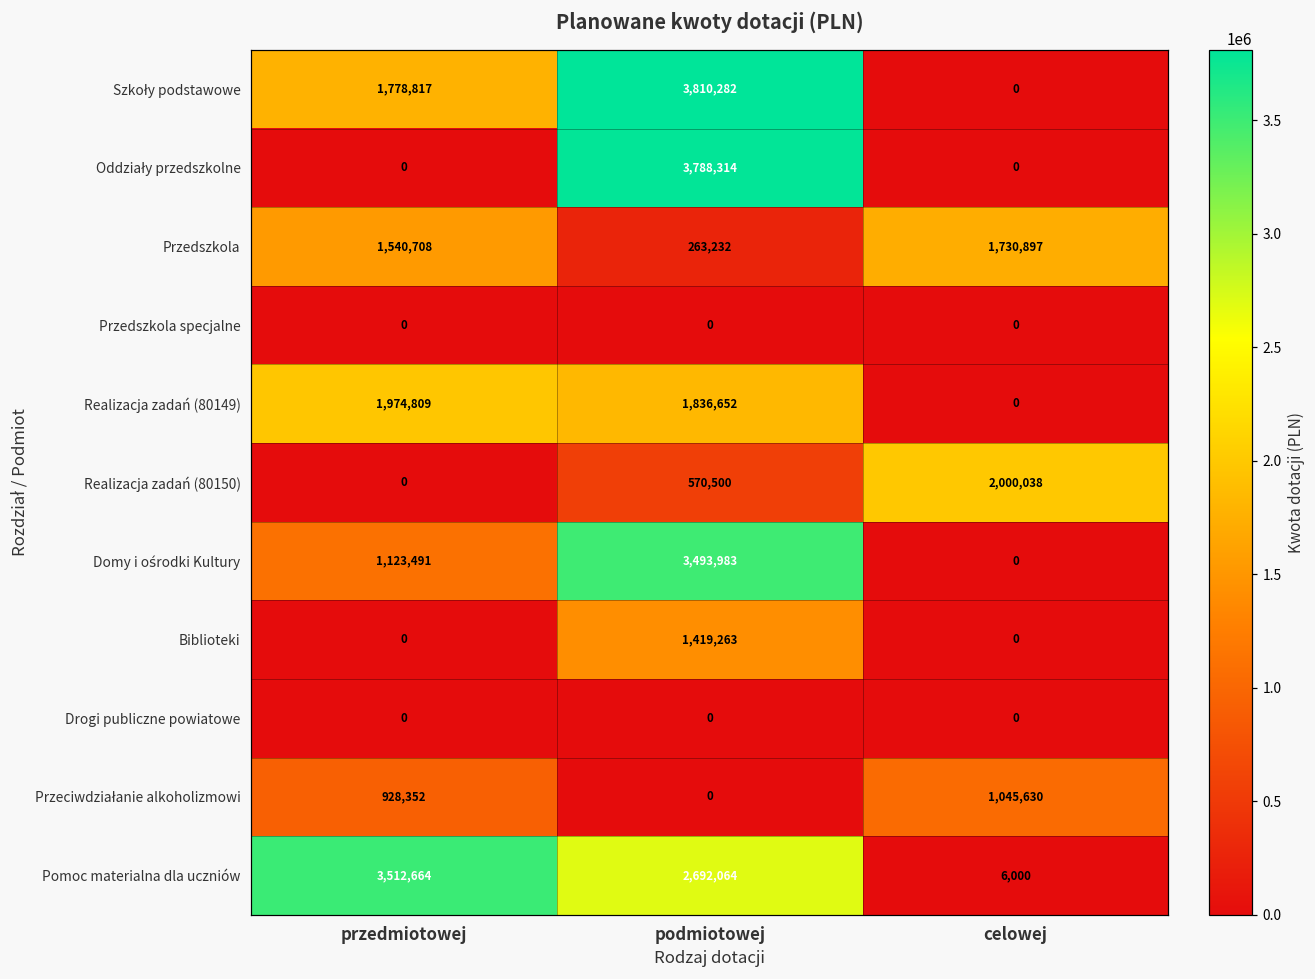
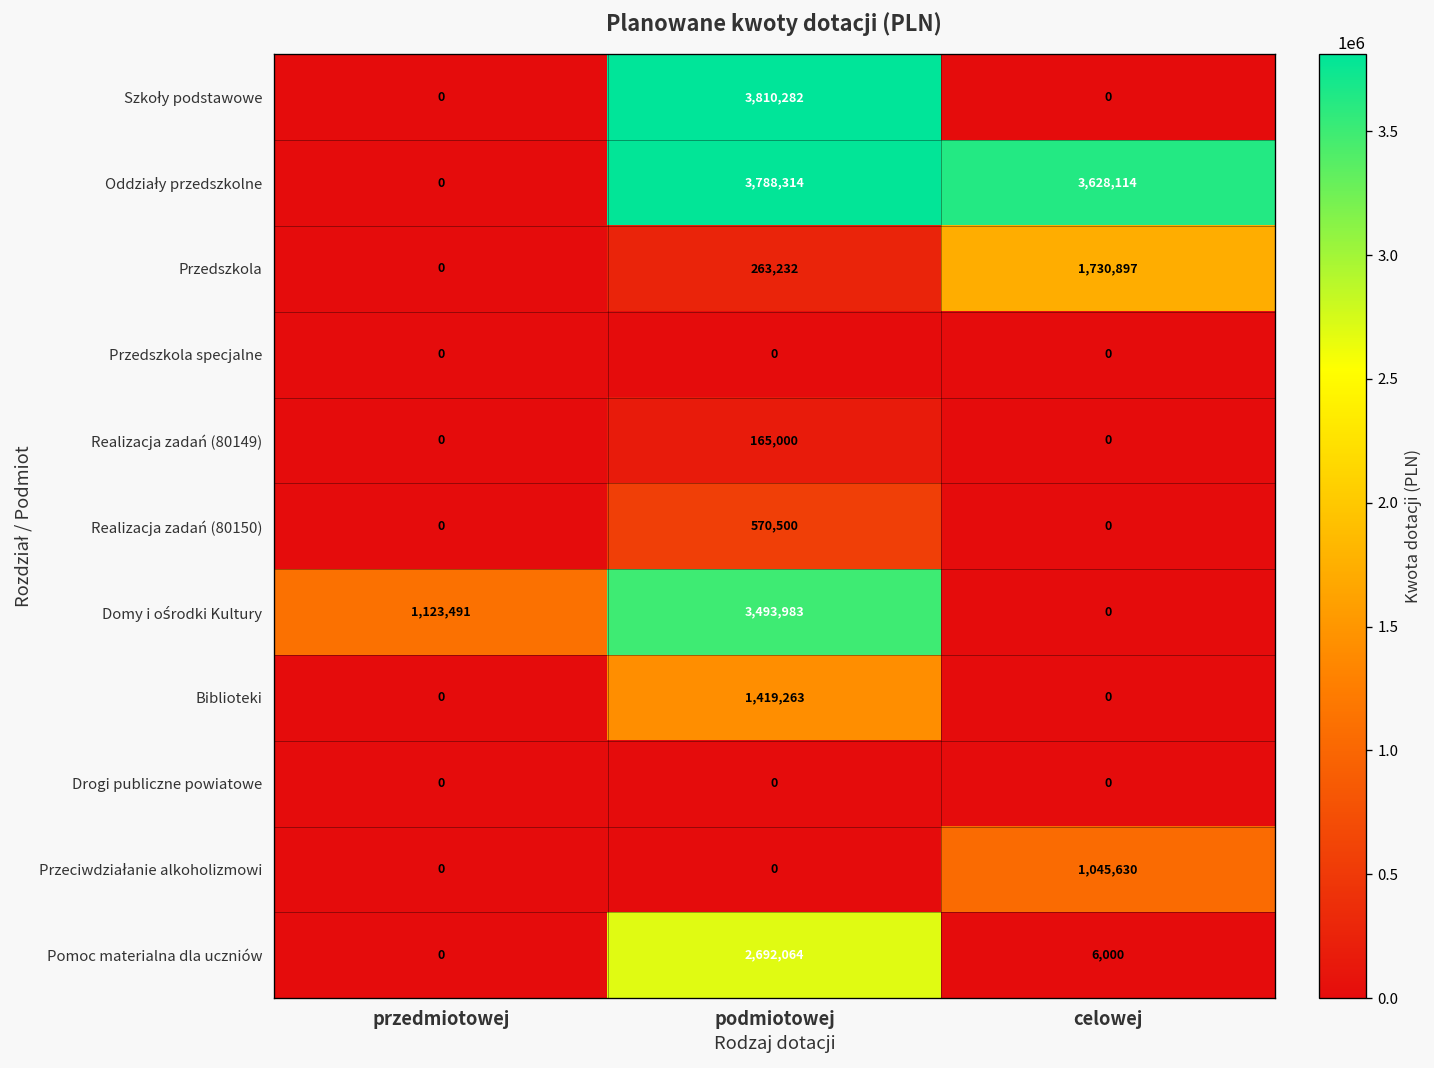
  {
    "Szkoły podstawowe": {
-     "przedmiotowej": "1,778,817",
+     "przedmiotowej": "0",
      "podmiotowej": "3,810,282",
      "celowej": "0"
    },
    "Oddziały przedszkolne": {
      "przedmiotowej": "0",
      "podmiotowej": "3,788,314",
-     "celowej": "0"
+     "celowej": "3,628,114"
    },
    "Przedszkola": {
-     "przedmiotowej": "1,540,708",
+     "przedmiotowej": "0",
      "podmiotowej": "263,232",
      "celowej": "1,730,897"
    },
    "Przedszkola specjalne": {
      "przedmiotowej": "0",
      "podmiotowej": "0",
      "celowej": "0"
    },
    "Realizacja zadań (80149)": {
-     "przedmiotowej": "1,974,809",
-     "podmiotowej": "1,836,652",
+     "przedmiotowej": "0",
+     "podmiotowej": "165,000",
      "celowej": "0"
    },
    "Realizacja zadań (80150)": {
      "przedmiotowej": "0",
      "podmiotowej": "570,500",
-     "celowej": "2,000,038"
+     "celowej": "0"
    },
    "Domy i ośrodki Kultury": {
      "przedmiotowej": "1,123,491",
      "podmiotowej": "3,493,983",
      "celowej": "0"
    },
    "Biblioteki": {
      "przedmiotowej": "0",
      "podmiotowej": "1,419,263",
      "celowej": "0"
    },
    "Drogi publiczne powiatowe": {
      "przedmiotowej": "0",
      "podmiotowej": "0",
      "celowej": "0"
    },
    "Przeciwdziałanie alkoholizmowi": {
-     "przedmiotowej": "928,352",
+     "przedmiotowej": "0",
      "podmiotowej": "0",
      "celowej": "1,045,630"
    },
    "Pomoc materialna dla uczniów": {
-     "przedmiotowej": "3,512,664",
+     "przedmiotowej": "0",
      "podmiotowej": "2,692,064",
      "celowej": "6,000"
    }
  }
